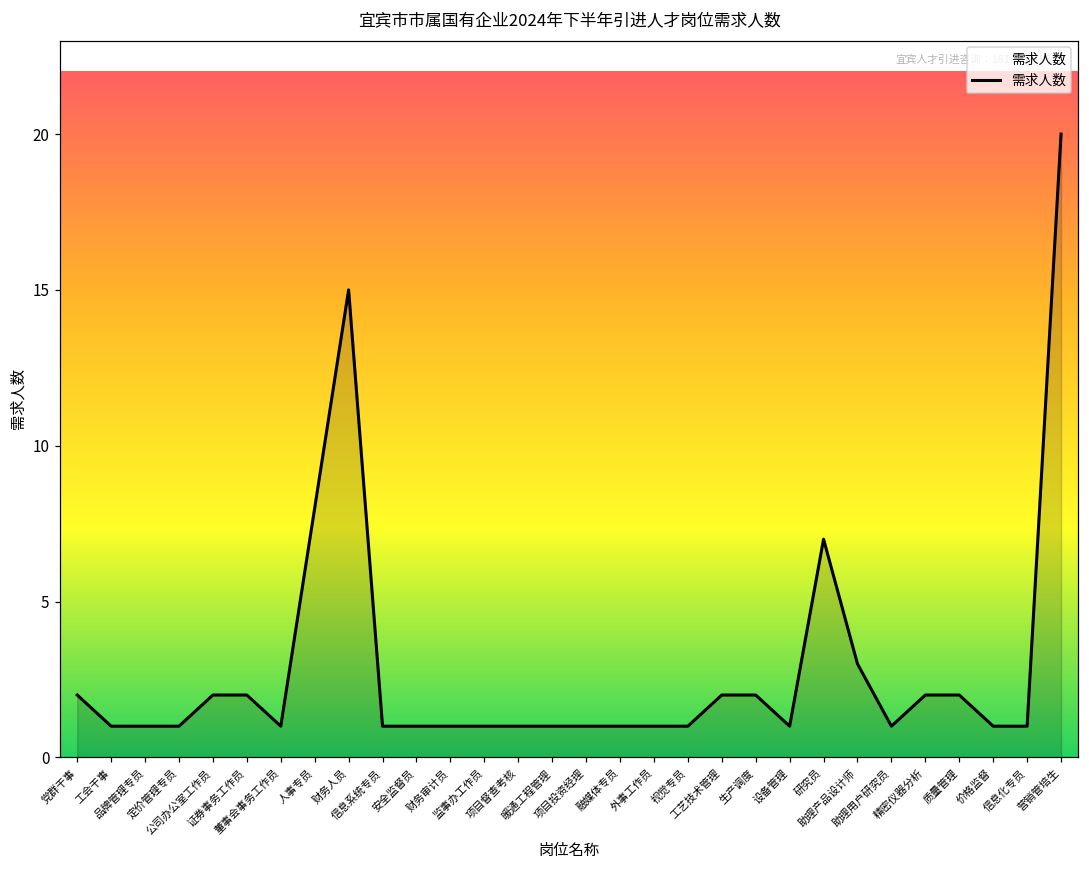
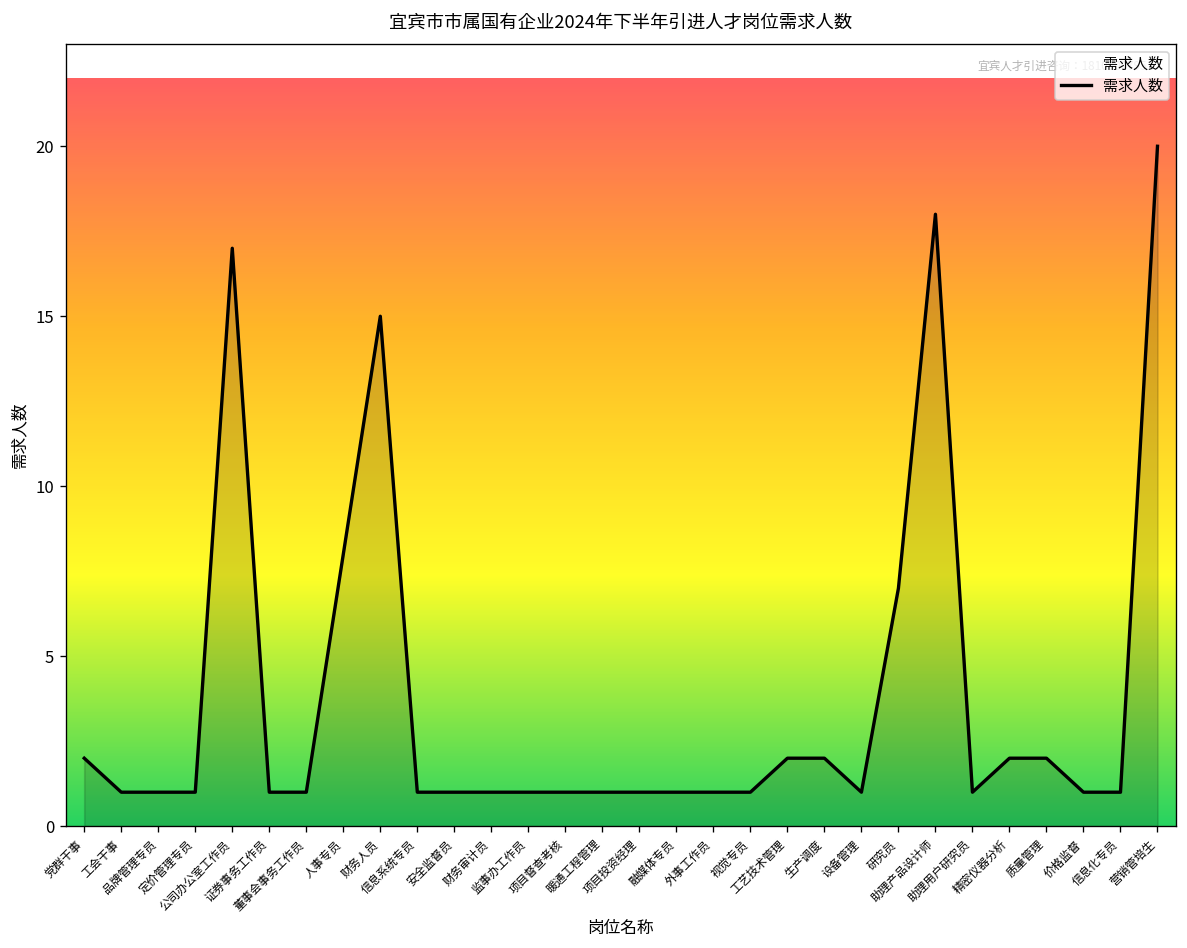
  {
    "党群干事": 2,
    "工会干事": 1,
    "品牌管理专员": 1,
    "定价管理专员": 1,
-   "公司办公室工作员": 2,
-   "证券事务工作员": 2,
+   "公司办公室工作员": 17,
+   "证券事务工作员": 1,
    "董事会事务工作员": 1,
    "人事专员": 8,
    "财务人员": 15,
    "信息系统专员": 1,
    "安全监督员": 1,
    "财务审计员": 1,
    "监事办工作员": 1,
    "项目督查考核": 1,
    "暖通工程管理": 1,
    "项目投资经理": 1,
    "融媒体专员": 1,
    "外事工作员": 1,
    "视觉专员": 1,
    "工艺技术管理": 2,
    "生产调度": 2,
    "设备管理": 1,
    "研究员": 7,
-   "助理产品设计师": 3,
+   "助理产品设计师": 18,
    "助理用户研究员": 1,
    "精密仪器分析": 2,
    "质量管理": 2,
    "价格监督": 1,
    "信息化专员": 1,
    "营销管培生": 20
  }
